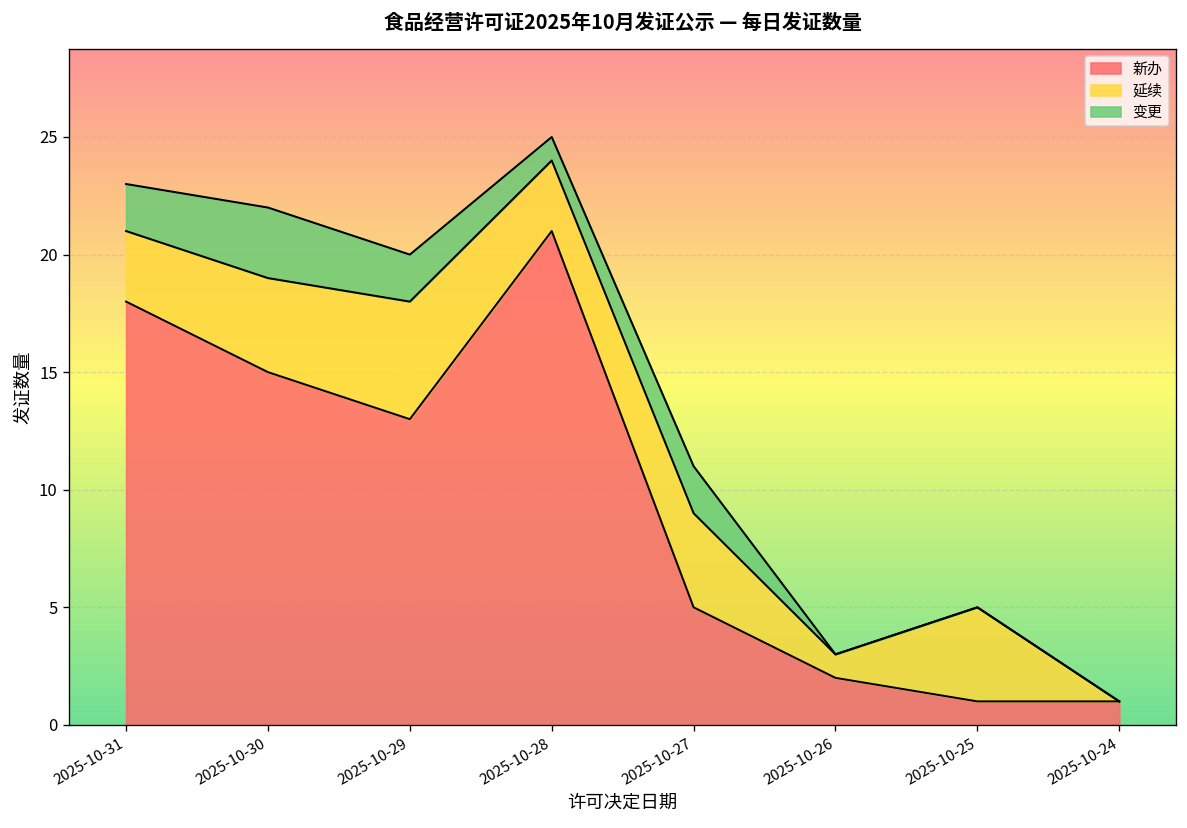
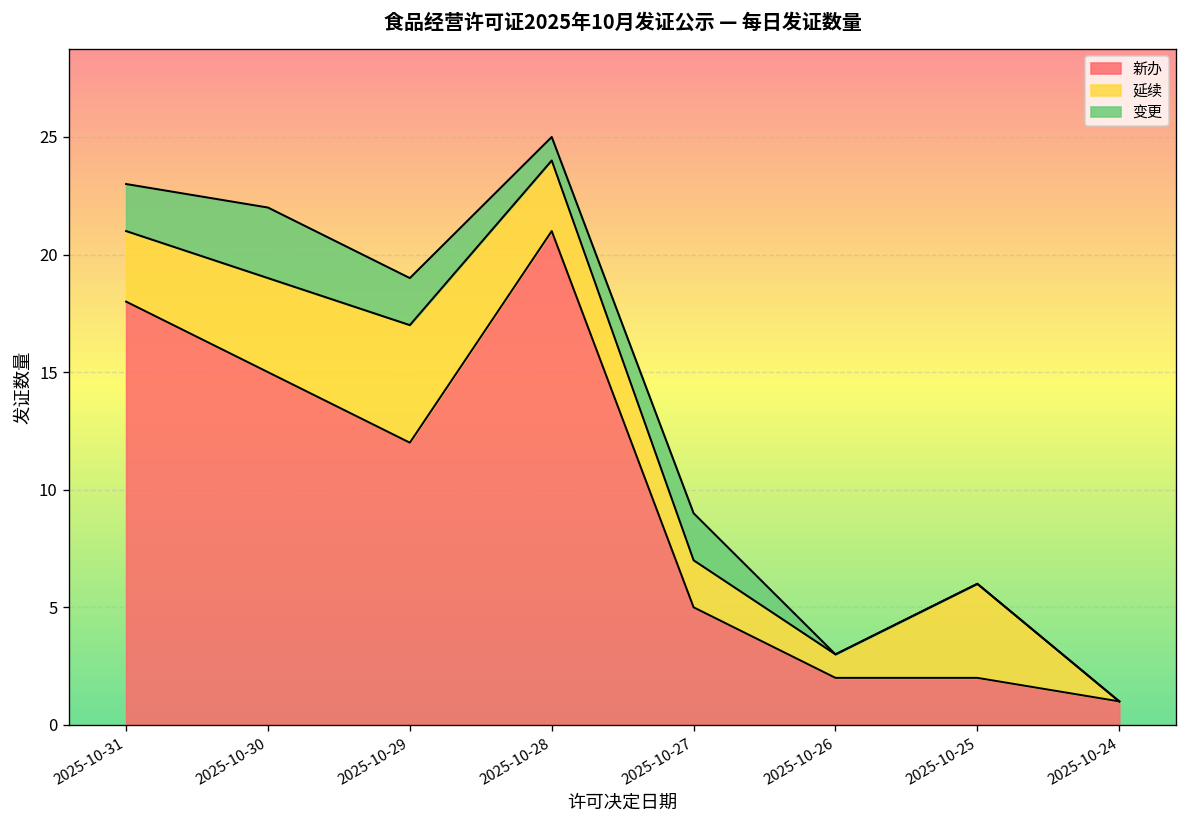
  {
    "新办": {
      "2025-10-31": 18,
      "2025-10-30": 15,
-     "2025-10-29": 13,
+     "2025-10-29": 12,
      "2025-10-28": 21,
      "2025-10-27": 5,
      "2025-10-26": 2,
-     "2025-10-25": 1
+     "2025-10-25": 2
    },
    "延续": {
      "2025-10-31": 3,
      "2025-10-30": 4,
      "2025-10-29": 5,
      "2025-10-28": 3,
-     "2025-10-27": 4
+     "2025-10-27": 2
    },
    "变更": {
      "2025-10-31": 2,
      "2025-10-30": 3,
      "2025-10-29": 2,
      "2025-10-28": 1,
      "2025-10-27": 2
    }
  }
